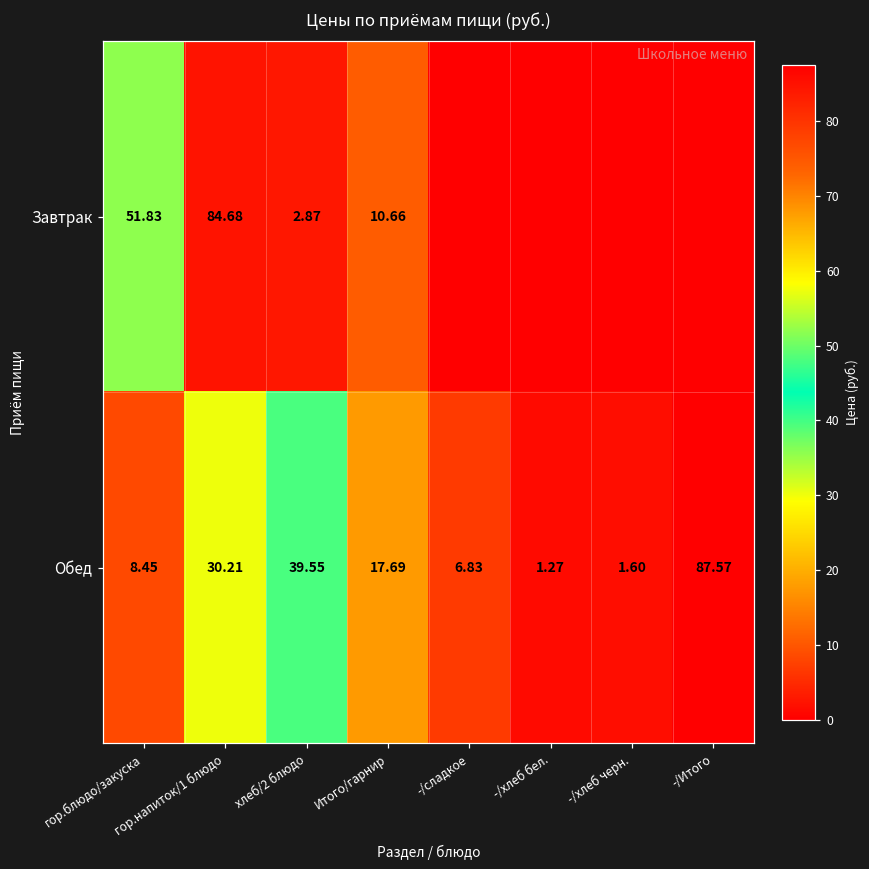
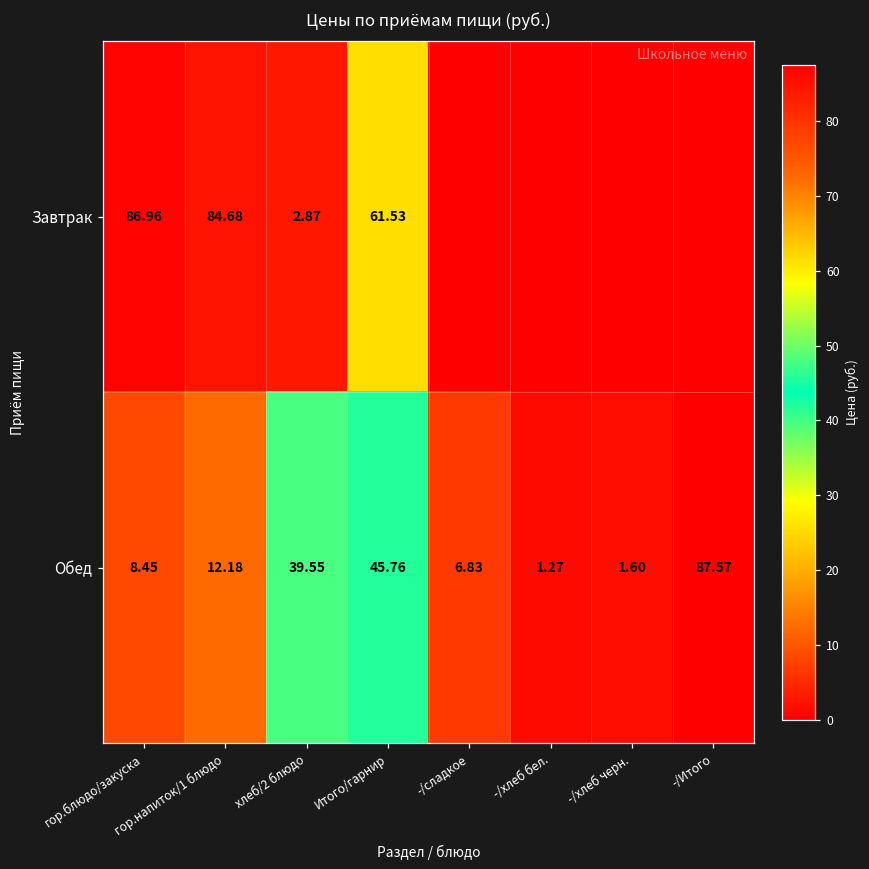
  {
    "Завтрак": {
-     "гор.блюдо/закуска": 51.83,
+     "гор.блюдо/закуска": 86.96,
      "гор.напиток/1 блюдо": 84.68,
      "хлеб/2 блюдо": 2.87,
-     "Итого/гарнир": 10.66
+     "Итого/гарнир": 61.53
    },
    "Обед": {
      "гор.блюдо/закуска": 8.45,
-     "гор.напиток/1 блюдо": 30.21,
+     "гор.напиток/1 блюдо": 12.18,
      "хлеб/2 блюдо": 39.55,
-     "Итого/гарнир": 17.69,
+     "Итого/гарнир": 45.76,
      "-/сладкое": 6.83,
      "-/хлеб бел.": 1.27,
      "-/хлеб черн.": 1.60,
      "-/Итого": 87.57
    }
  }
